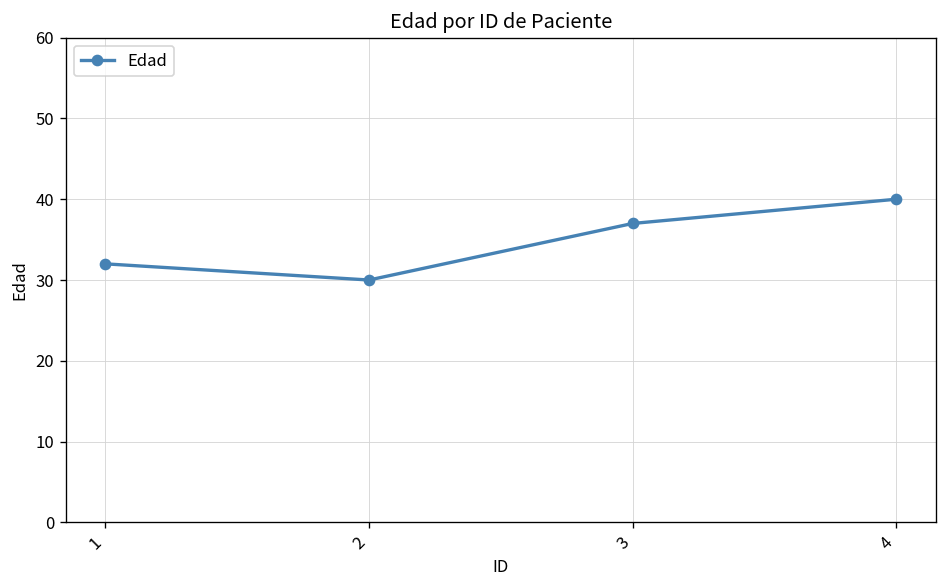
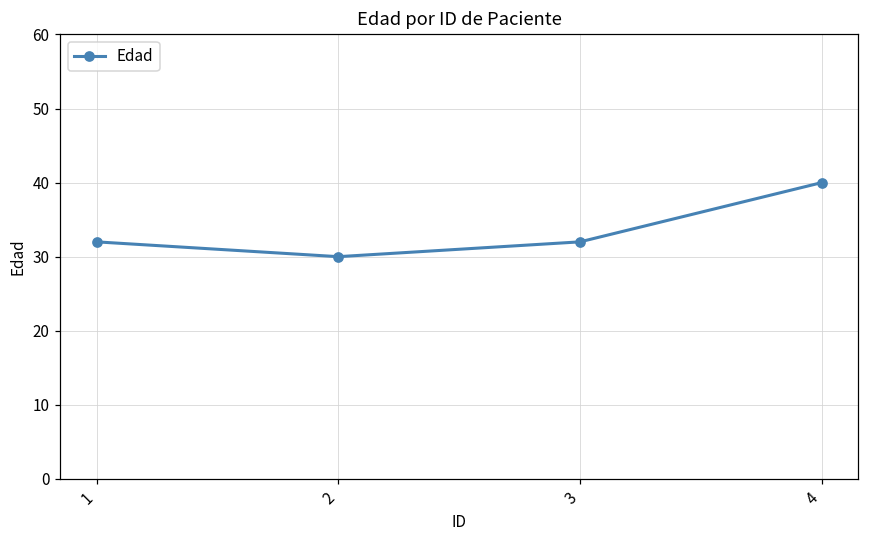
  {
    "1": 32,
    "2": 30,
-   "3": 37,
+   "3": 32,
    "4": 40
  }
